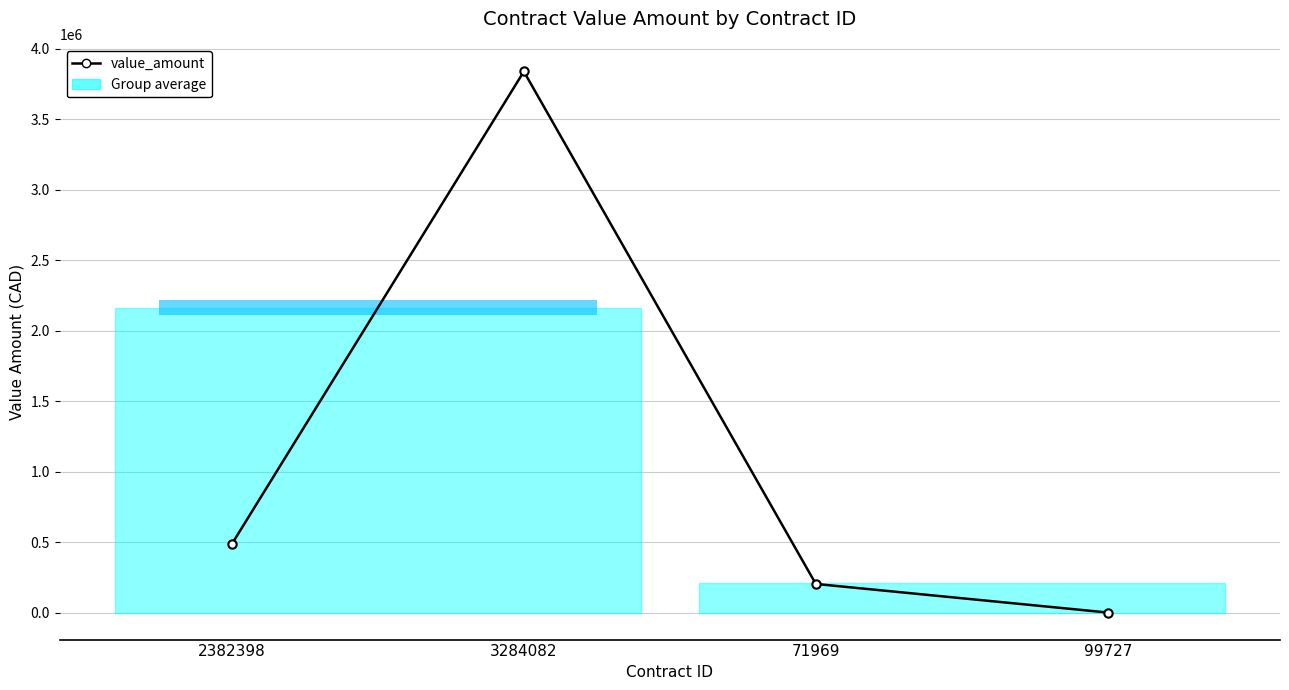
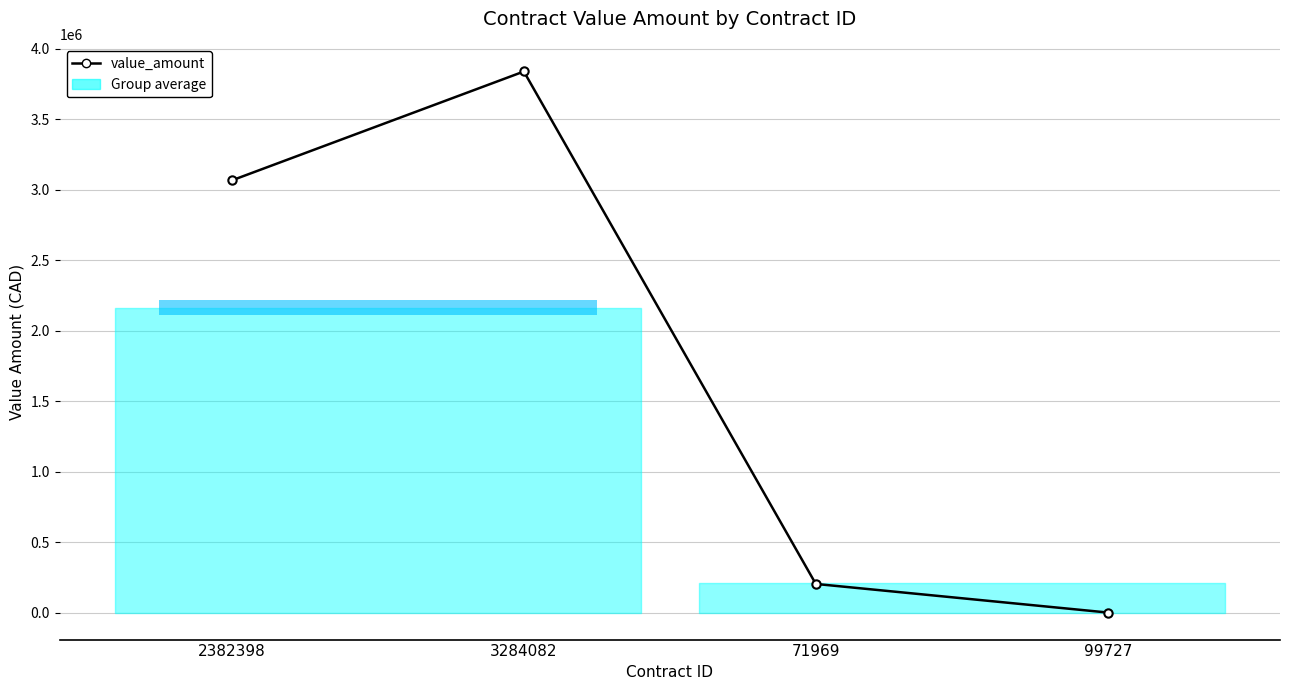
  {
    "value_amount": {
-     "2382398": 490000,
+     "2382398": 3070000,
      "3284082": 3840000,
      "71969": 200000,
      "99727": 0
    }
  }
